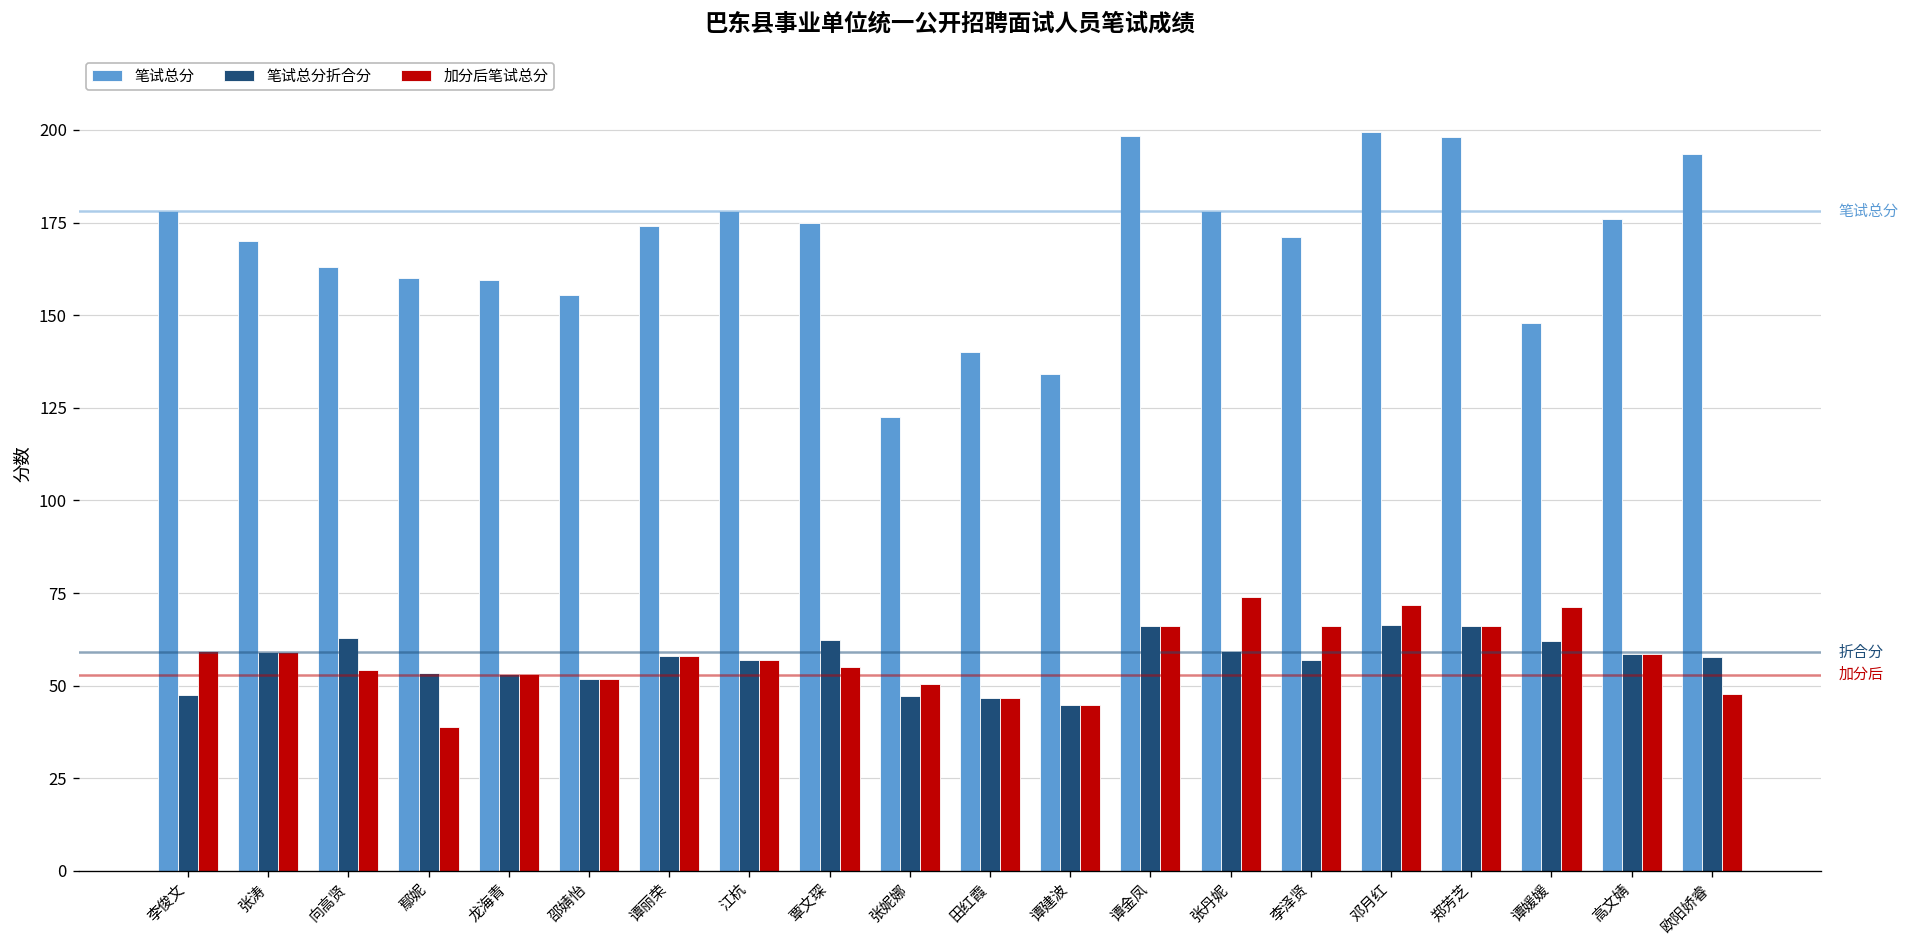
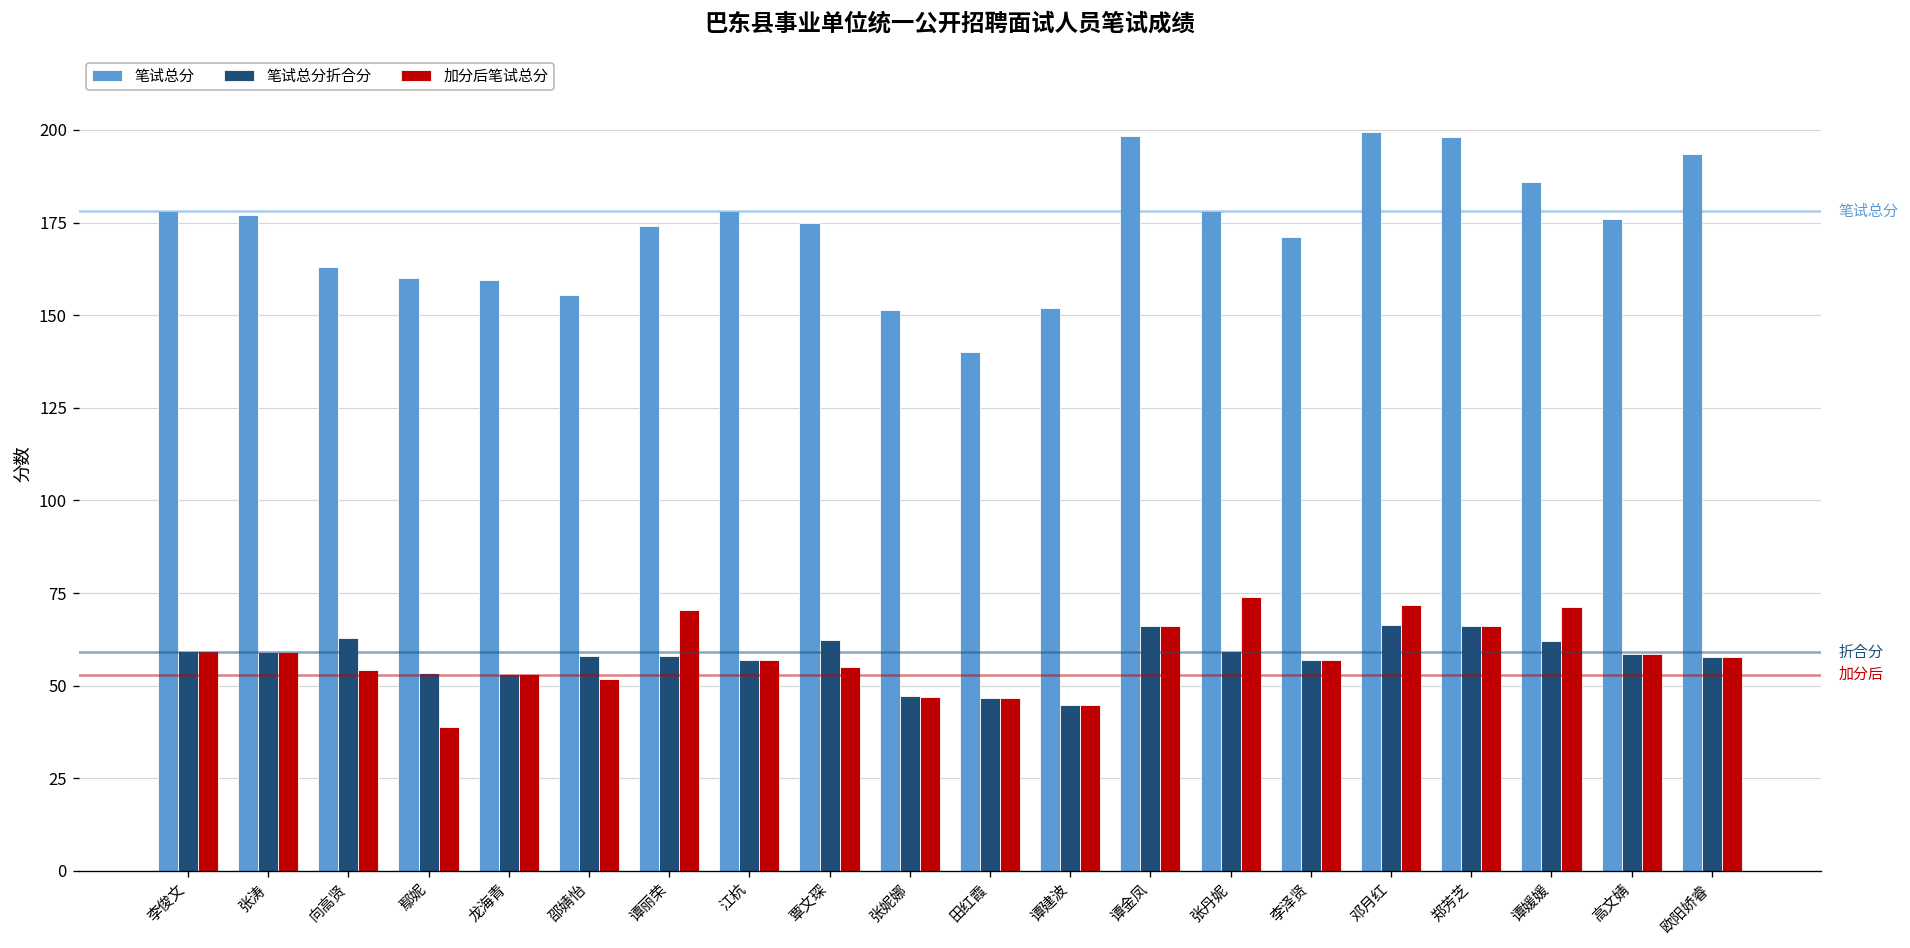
  {
    "笔试总分": {
      "李俊文": 178,
-     "张涛": 170,
+     "张涛": 177,
      "向高贤": 163,
      "鄢妮": 160,
      "龙海青": 160,
      "邵婧怡": 156,
      "谭丽荣": 174,
      "江杭": 178,
      "覃文琛": 175,
-     "张妮娜": 122,
+     "张妮娜": 152,
      "田红霞": 140,
-     "谭建波": 134,
+     "谭建波": 152,
      "谭金凤": 199,
      "张丹妮": 178,
      "李泽贤": 171,
      "邓月红": 200,
      "郑芳芝": 198,
-     "谭媛媛": 148,
+     "谭媛媛": 186,
      "高文婧": 176,
      "欧阳娇睿": 194
    },
    "笔试总分折合分": {
-     "李俊文": 48,
+     "李俊文": 59,
      "张涛": 59,
      "向高贤": 63,
      "鄢妮": 53,
      "龙海青": 53,
-     "邵婧怡": 52,
+     "邵婧怡": 58,
      "谭丽荣": 58,
      "江杭": 57,
      "覃文琛": 62,
      "张妮娜": 47,
      "田红霞": 47,
      "谭建波": 45,
      "谭金凤": 66,
      "张丹妮": 59,
      "李泽贤": 57,
      "邓月红": 67,
      "郑芳芝": 66,
      "谭媛媛": 62,
      "高文婧": 59,
      "欧阳娇睿": 58
    },
    "加分后笔试总分": {
      "李俊文": 59,
      "张涛": 59,
      "向高贤": 54,
      "鄢妮": 39,
      "龙海青": 53,
      "邵婧怡": 52,
-     "谭丽荣": 58,
+     "谭丽荣": 71,
      "江杭": 57,
      "覃文琛": 55,
-     "张妮娜": 51,
+     "张妮娜": 47,
      "田红霞": 47,
      "谭建波": 45,
      "谭金凤": 66,
      "张丹妮": 74,
-     "李泽贤": 66,
+     "李泽贤": 57,
      "邓月红": 72,
      "郑芳芝": 66,
      "谭媛媛": 71,
      "高文婧": 59,
-     "欧阳娇睿": 48
+     "欧阳娇睿": 58
    }
  }
